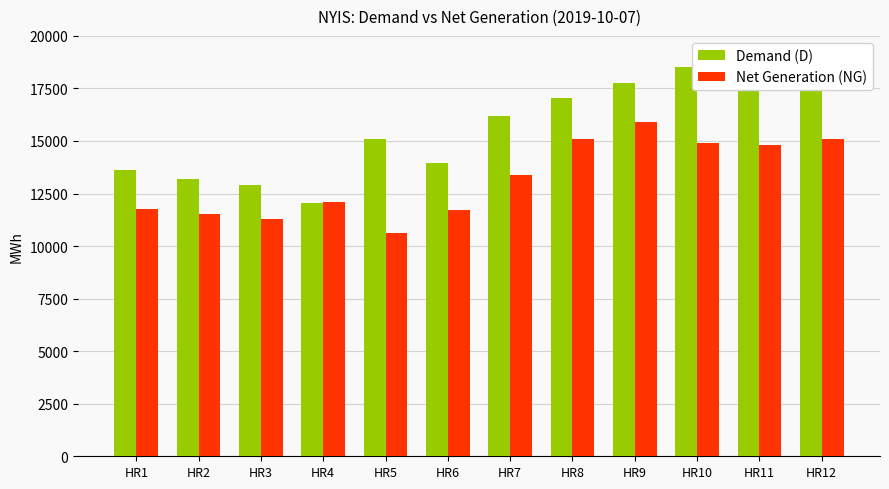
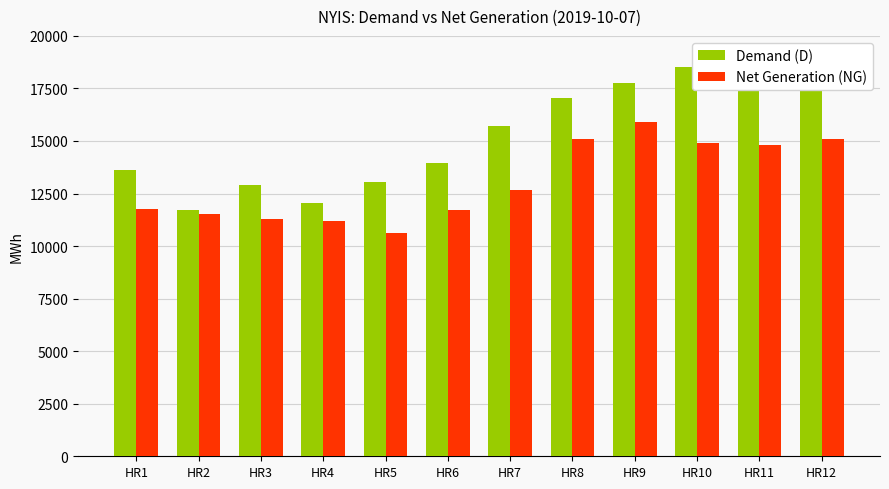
  {
    "Demand (D)": {
      "HR1": 13600,
-     "HR2": 13200,
+     "HR2": 11700,
      "HR3": 12900,
      "HR4": 12100,
-     "HR5": 15100,
+     "HR5": 13100,
      "HR6": 14000,
-     "HR7": 16200,
+     "HR7": 15700,
      "HR8": 17000,
      "HR9": 17700,
      "HR10": 18500
    },
    "Net Generation (NG)": {
      "HR1": 11800,
      "HR2": 11500,
      "HR3": 11300,
-     "HR4": 12100,
+     "HR4": 11200,
      "HR5": 10600,
      "HR6": 11700,
-     "HR7": 13400,
+     "HR7": 12700,
      "HR8": 15100,
      "HR9": 15900,
      "HR10": 14900,
      "HR11": 14800,
      "HR12": 15100
    }
  }
